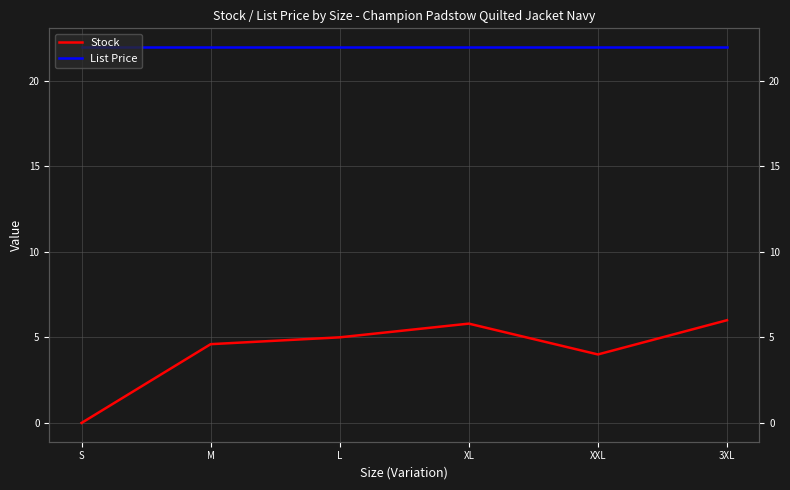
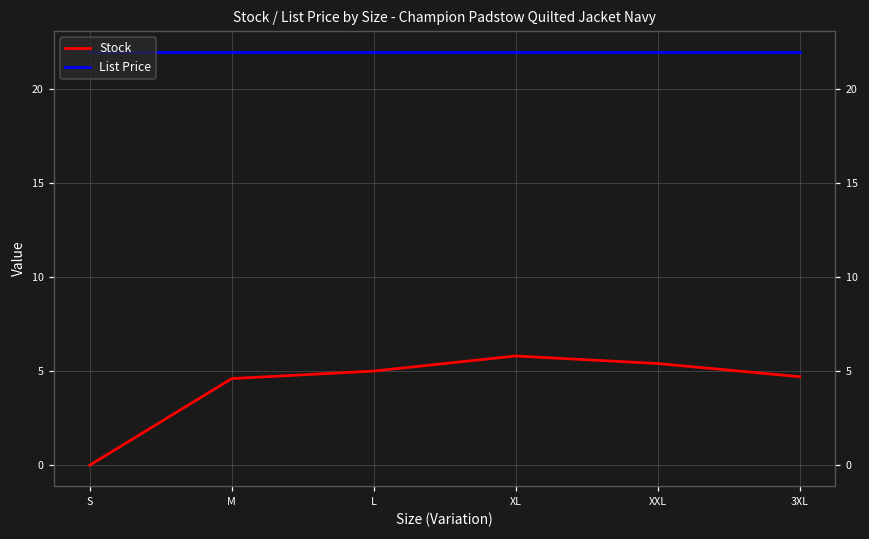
  {
    "Stock": {
      "S": 0.0,
      "M": 4.6,
      "L": 5.0,
      "XL": 5.8,
-     "XXL": 4.0,
-     "3XL": 6.0
+     "XXL": 5.4,
+     "3XL": 4.7
    },
    "List Price": {
      "M": 22.0,
      "L": 22.0,
      "XL": 22.0,
      "XXL": 22.0,
      "3XL": 22.0
    }
  }
